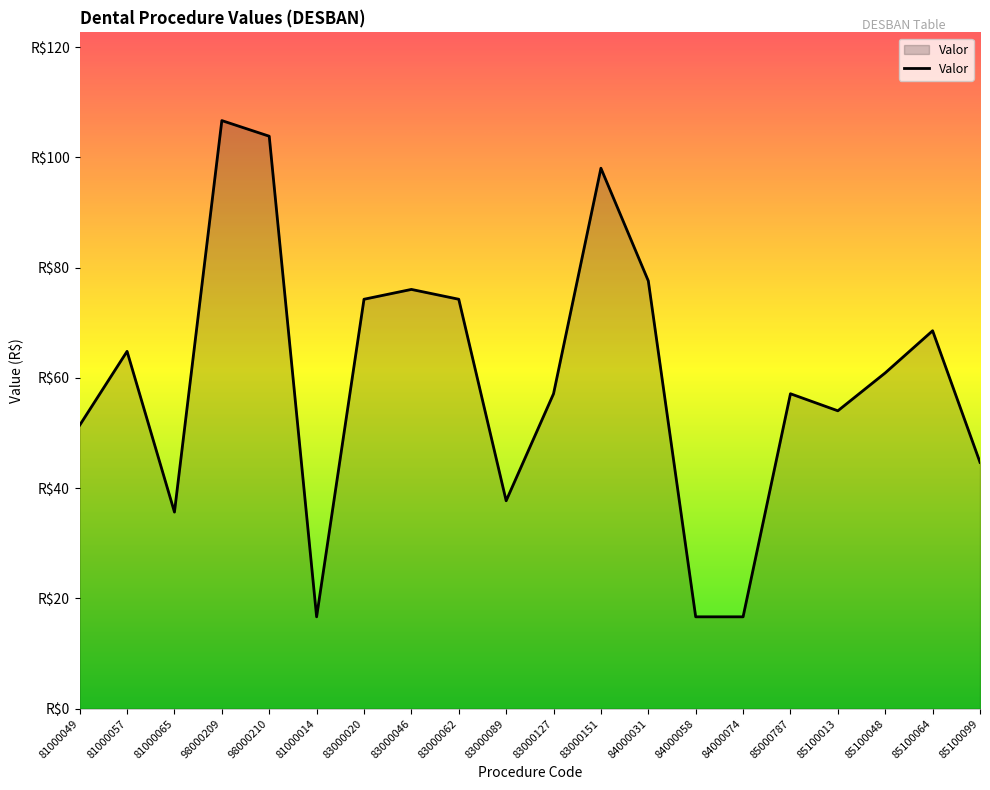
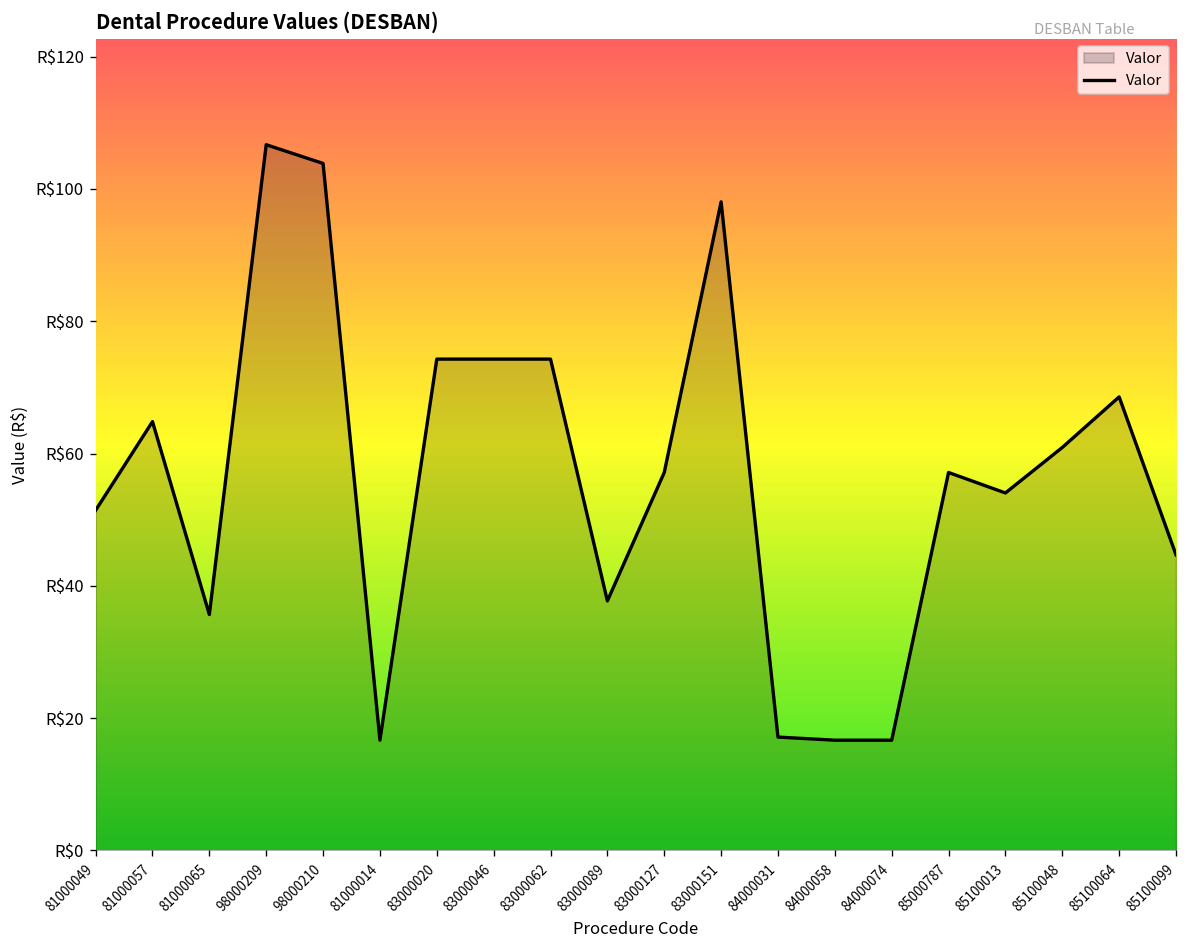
  {
    "81000049": "R$51",
    "81000057": "R$65",
    "81000065": "R$36",
    "98000209": "R$107",
    "98000210": "R$104",
    "81000014": "R$17",
    "83000020": "R$74",
-   "83000046": "R$76",
+   "83000046": "R$74",
    "83000062": "R$74",
    "83000089": "R$38",
    "83000127": "R$57",
    "83000151": "R$98",
-   "84000031": "R$78",
+   "84000031": "R$17",
    "84000058": "R$17",
    "84000074": "R$17",
    "85000787": "R$57",
    "85100013": "R$54",
    "85100048": "R$61",
    "85100064": "R$69",
    "85100099": "R$45"
  }
